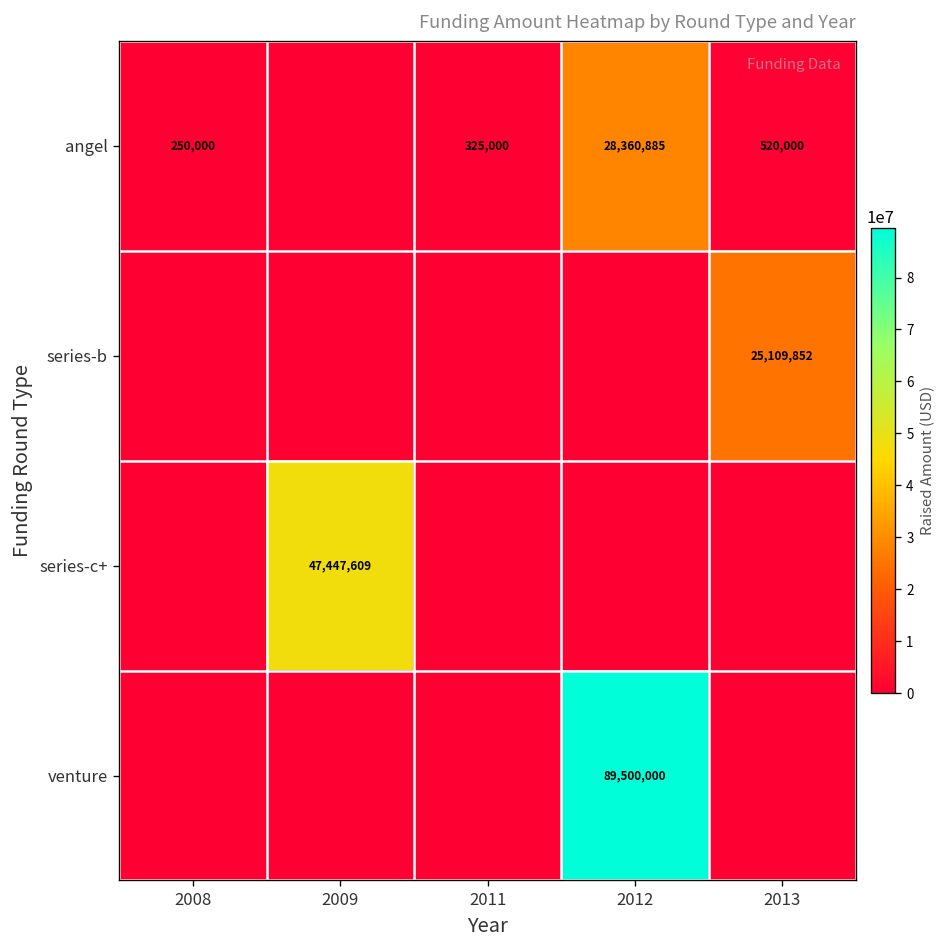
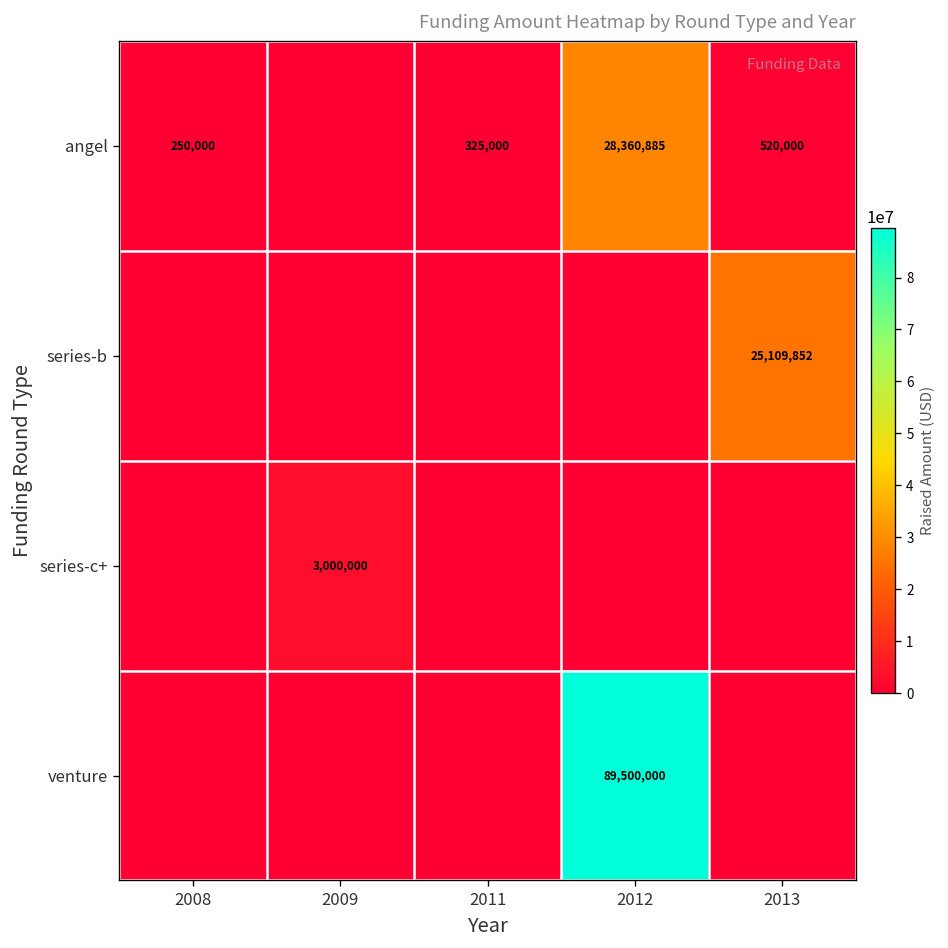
  {
    "angel": {
      "2008": "250,000",
      "2011": "325,000",
      "2012": "28,360,885"
    },
    "series-b": {
      "2013": "25,109,852"
    },
    "series-c+": {
-     "2009": "47,447,609"
+     "2009": "3,000,000"
    },
    "venture": {
      "2012": "89,500,000"
    }
  }
